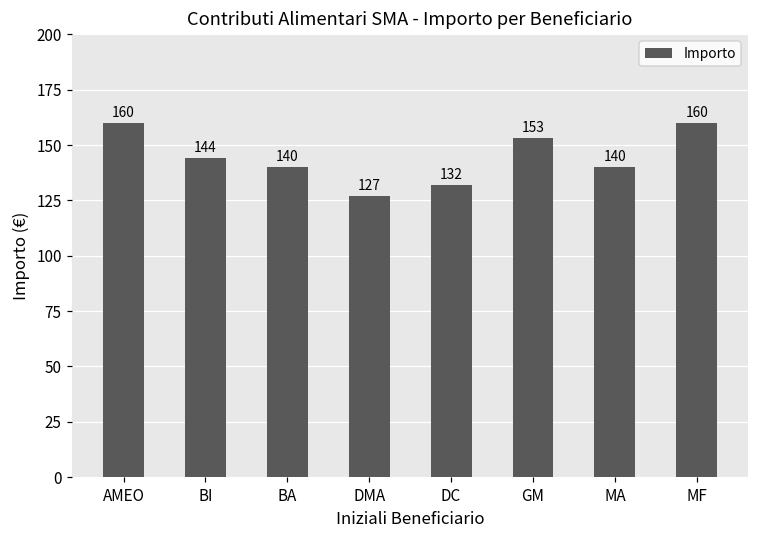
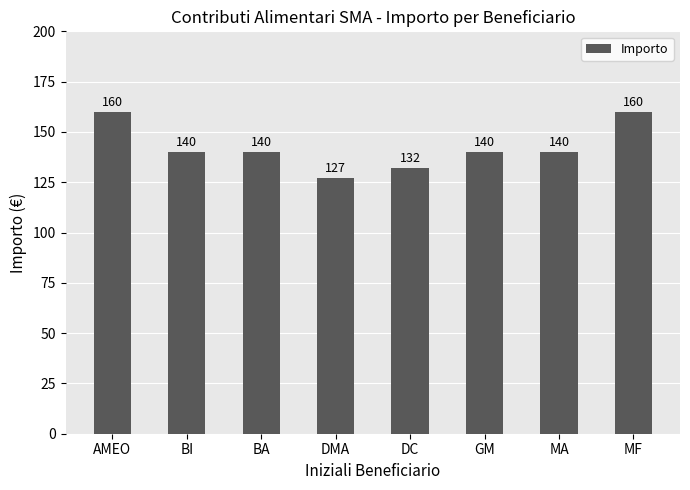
  {
    "AMEO": 160,
-   "BI": 144,
+   "BI": 140,
    "BA": 140,
    "DMA": 127,
    "DC": 132,
-   "GM": 153,
+   "GM": 140,
    "MA": 140,
    "MF": 160
  }
